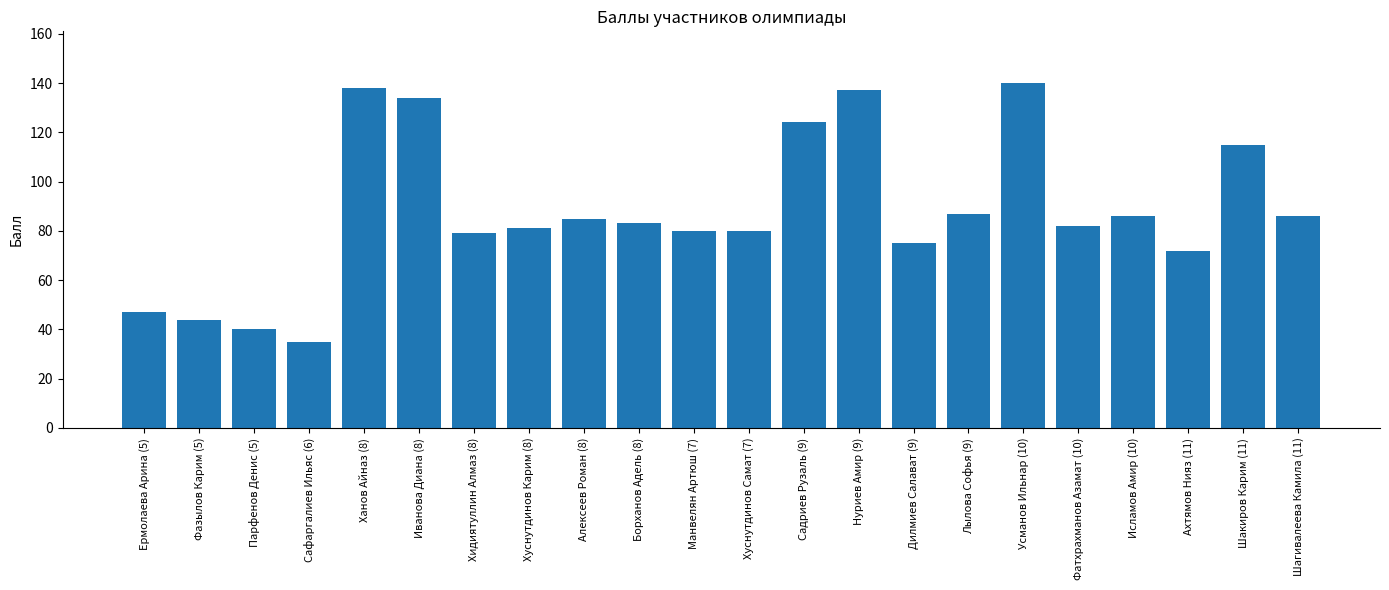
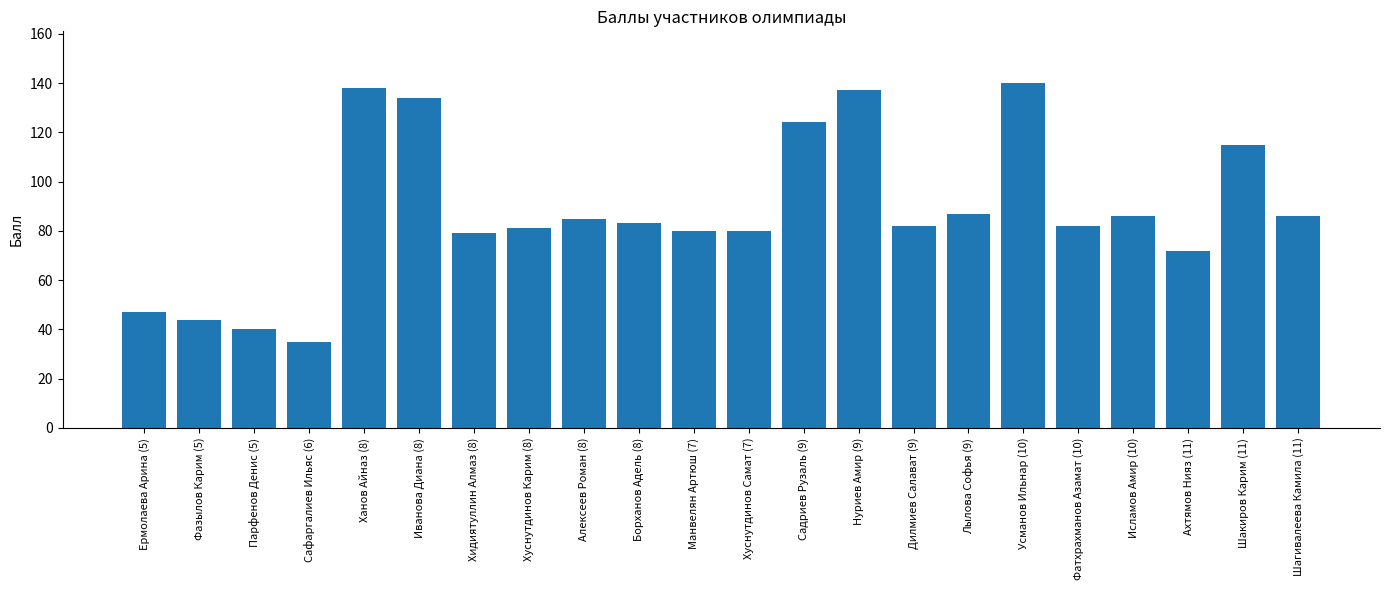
  {
    "Ермолаева Арина (5)": 47,
    "Фазылов Карим (5)": 44,
    "Парфенов Денис (5)": 40,
    "Сафаргалиев Ильяс (6)": 35,
    "Ханов Айназ (8)": 138,
    "Иванова Диана (8)": 134,
    "Хидиятуллин Алмаз (8)": 79,
    "Хуснутдинов Карим (8)": 81,
    "Алексеев Роман (8)": 85,
    "Борханов Адель (8)": 83,
    "Манвелян Артюш (7)": 80,
    "Хуснутдинов Самат (7)": 80,
    "Садриев Рузаль (9)": 124,
    "Нуриев Амир (9)": 137,
-   "Дилмиев Салават (9)": 75,
+   "Дилмиев Салават (9)": 82,
    "Лылова Софья (9)": 87,
    "Усманов Ильнар (10)": 140,
    "Фатхрахманов Азамат (10)": 82,
    "Исламов Амир (10)": 86,
    "Ахтямов Нияз (11)": 72,
    "Шакиров Карим (11)": 115,
    "Шагивалеева Камила (11)": 86
  }
